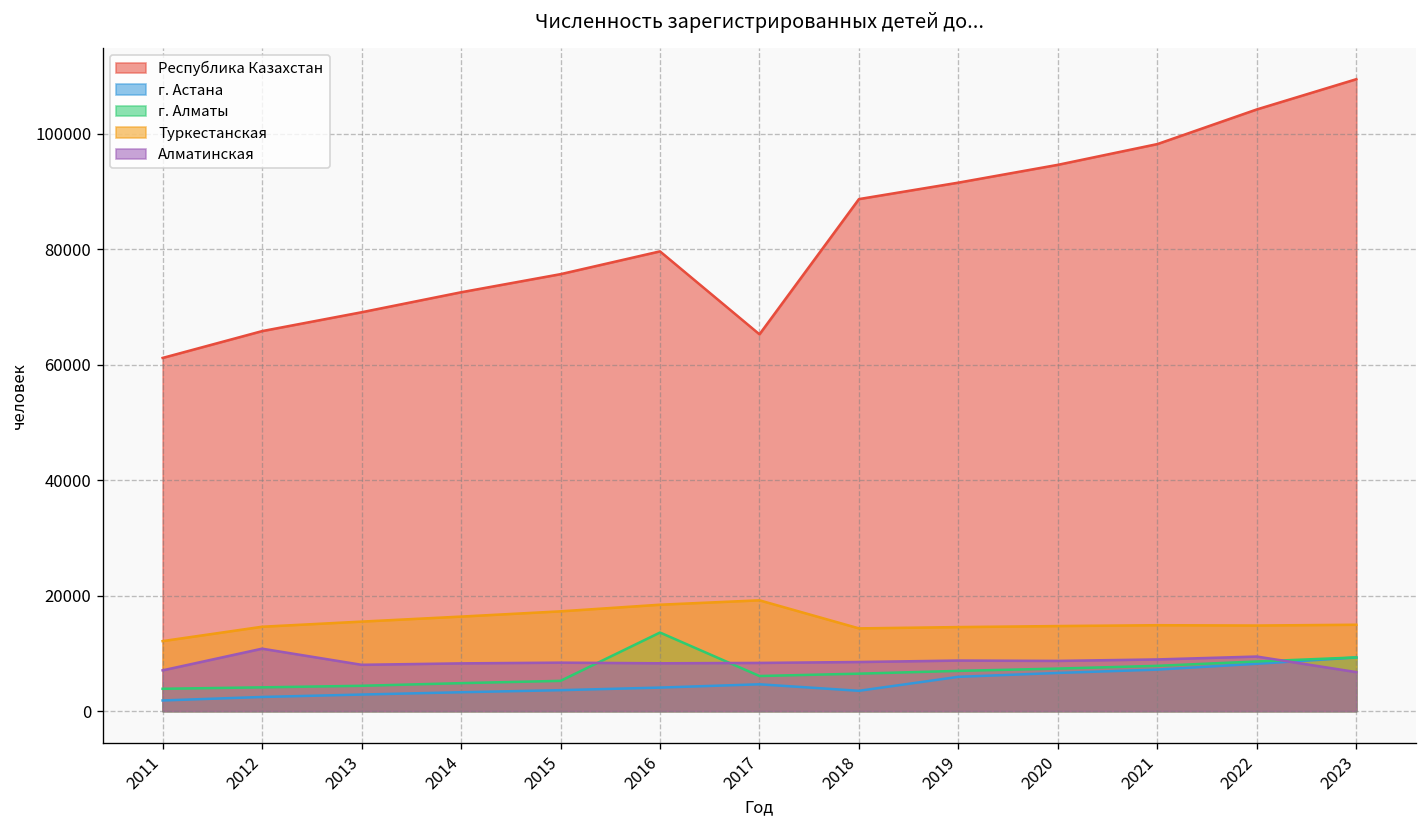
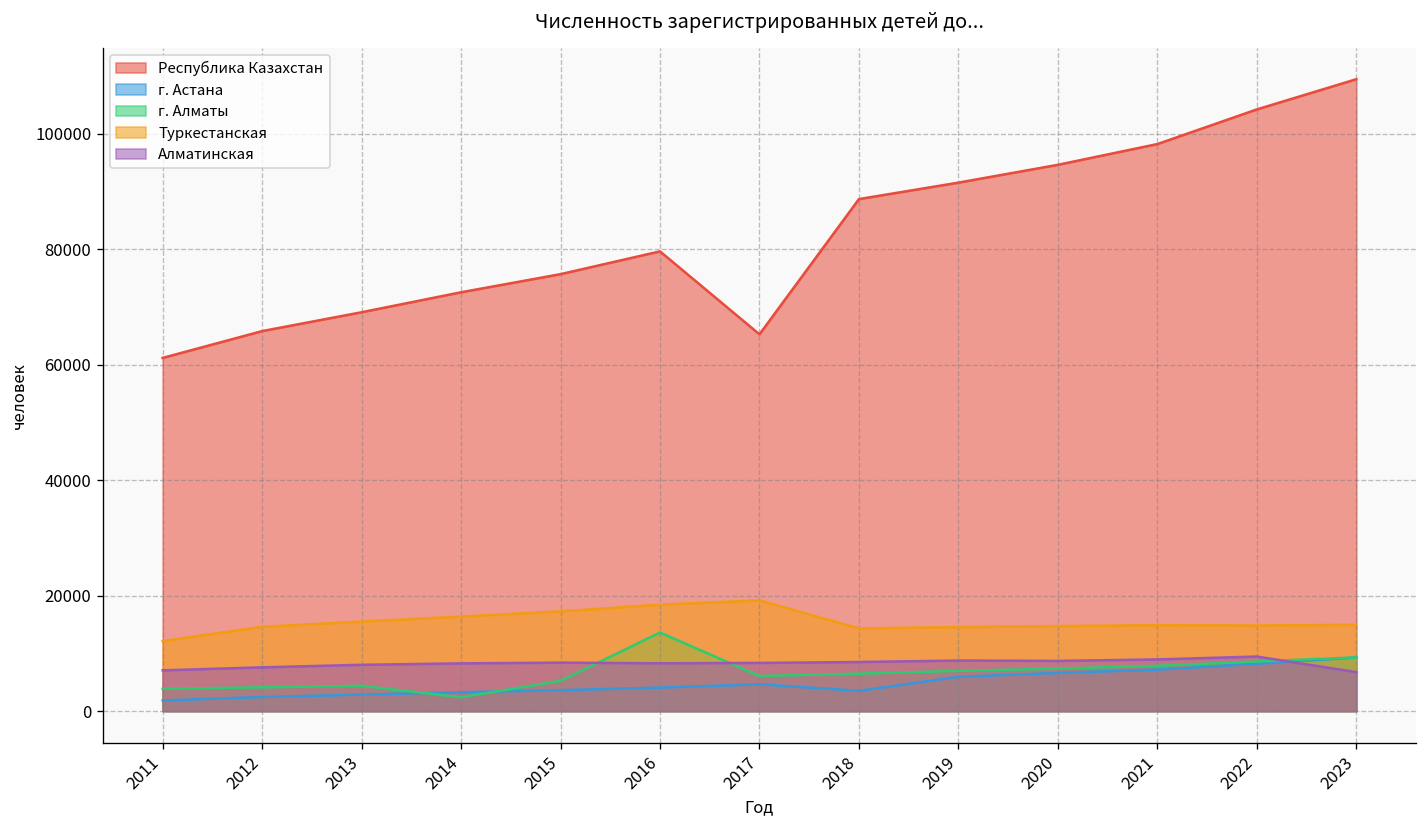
  {
    "Республика Казахстан": {
      "2011": 61000,
      "2012": 66000,
      "2013": 69000,
      "2014": 73000,
      "2015": 76000,
      "2016": 80000,
      "2017": 65000,
      "2018": 89000,
      "2019": 92000,
      "2020": 95000,
      "2021": 98000,
      "2022": 104000,
      "2023": 109000
    },
    "г. Астана": {
      "2011": 2000,
      "2012": 2000,
      "2013": 3000,
      "2014": 3000,
      "2015": 4000,
      "2016": 4000,
      "2017": 5000,
      "2018": 4000,
      "2019": 6000,
      "2020": 7000,
      "2021": 7000
    },
    "г. Алматы": {
      "2011": 4000,
      "2012": 4000,
      "2013": 4000,
-     "2014": 5000,
+     "2014": 2000,
      "2015": 5000,
      "2016": 14000,
      "2017": 6000,
      "2018": 6000,
      "2019": 7000,
      "2020": 7000,
      "2021": 8000
    },
    "Туркестанская": {
      "2011": 12000,
      "2012": 15000,
      "2013": 16000,
      "2014": 16000,
      "2015": 17000,
      "2016": 18000,
      "2017": 19000,
      "2018": 14000,
      "2019": 15000,
      "2020": 15000,
      "2021": 15000,
      "2022": 15000,
      "2023": 15000
    },
    "Алматинская": {
      "2011": 7000,
-     "2012": 11000,
+     "2012": 8000,
      "2013": 8000,
      "2014": 8000,
      "2015": 8000,
      "2016": 8000,
      "2017": 8000,
      "2018": 9000,
      "2019": 9000,
      "2020": 9000,
      "2021": 9000,
      "2022": 9000,
      "2023": 7000
    }
  }
